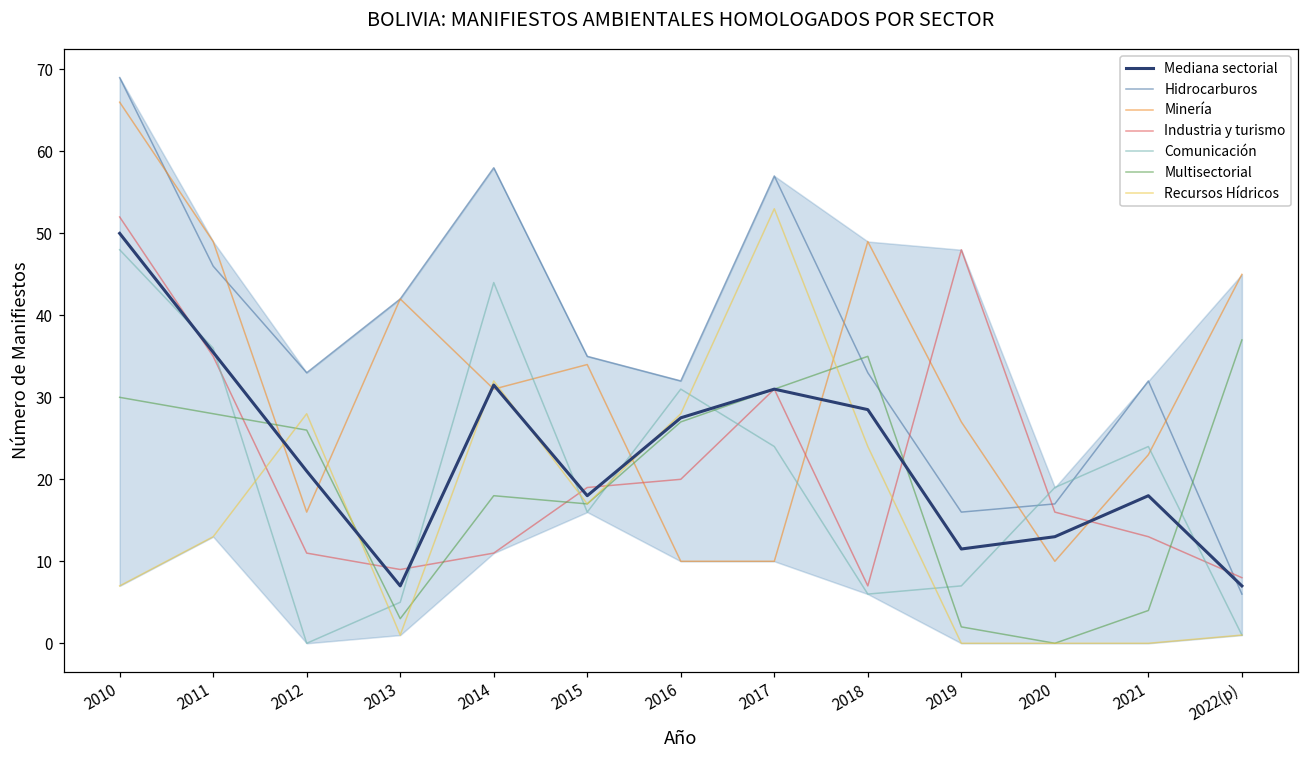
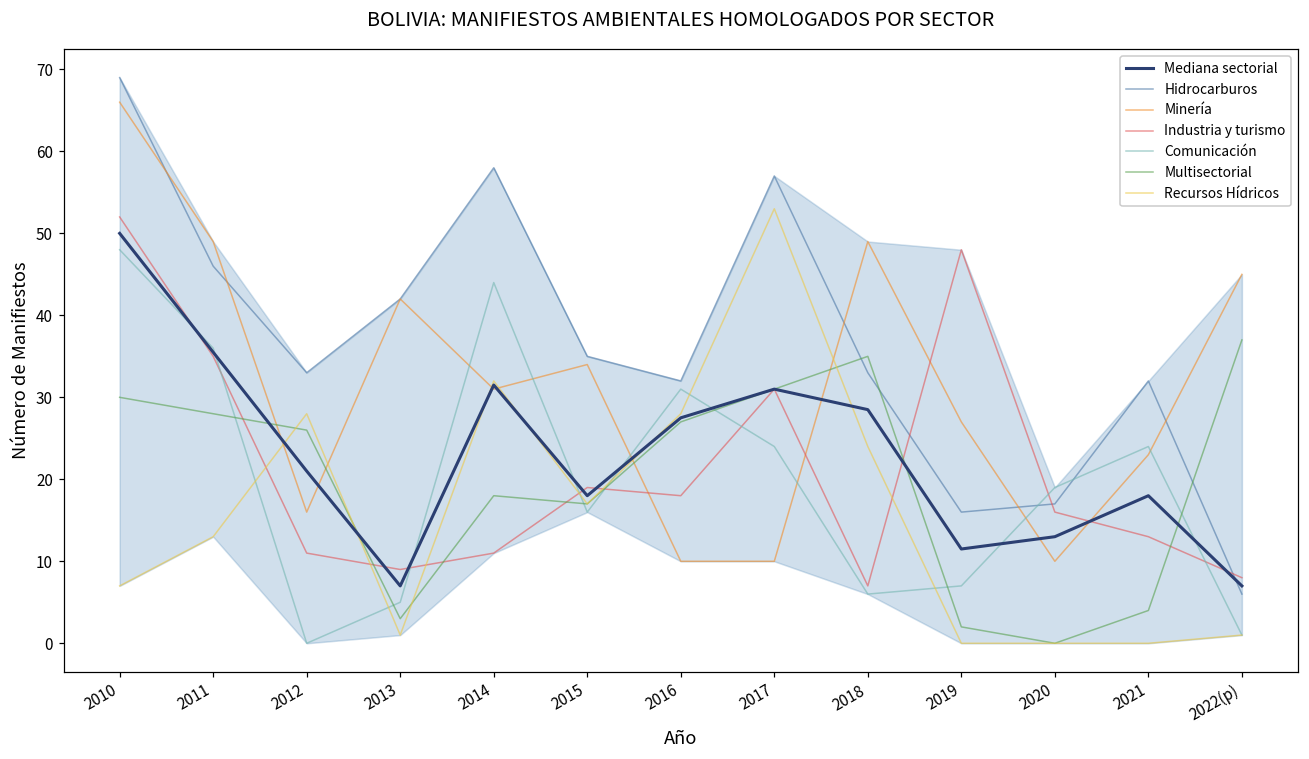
  {
    "Mediana sectorial": {
      "2010": 50,
      "2011": 36,
      "2012": 21,
      "2013": 7,
      "2014": 32,
      "2015": 18,
      "2016": 28,
      "2018": 29,
      "2019": 12,
      "2020": 13,
      "2021": 18,
      "2022(p)": 7
    },
    "Industria y turismo": {
      "2010": 52,
      "2011": 35,
      "2012": 11,
      "2013": 9,
      "2014": 11,
      "2015": 19,
-     "2016": 20,
+     "2016": 18,
      "2018": 7,
      "2020": 16,
      "2021": 13,
      "2022(p)": 8
    },
    "Comunicación": {
      "2010": 48,
      "2011": 36,
      "2012": 0,
      "2013": 5,
      "2014": 44,
      "2015": 16,
      "2016": 31,
      "2017": 24,
      "2018": 6,
      "2019": 7,
      "2021": 24
    },
    "Multisectorial": {
      "2010": 30,
      "2011": 28,
      "2012": 26,
      "2013": 3,
      "2014": 18,
      "2016": 27,
      "2018": 35,
      "2019": 2,
      "2021": 4,
      "2022(p)": 37
    }
  }
